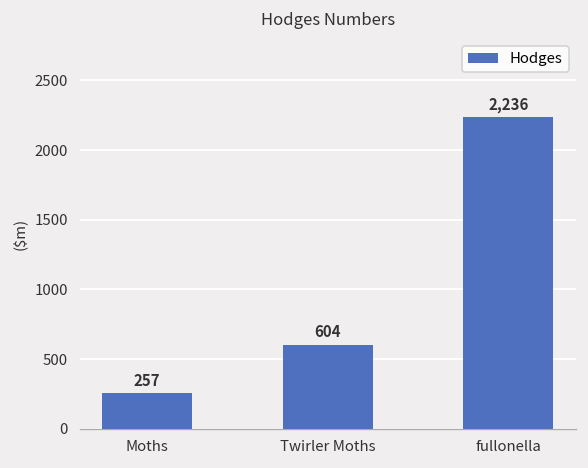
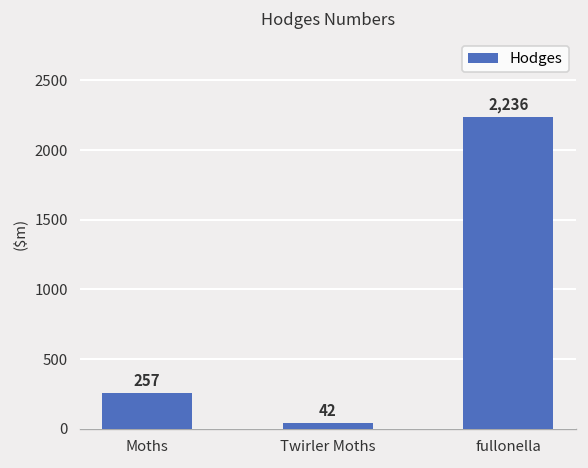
  {
    "Moths": "257",
-   "Twirler Moths": "604",
+   "Twirler Moths": "42",
    "fullonella": "2,236"
  }
